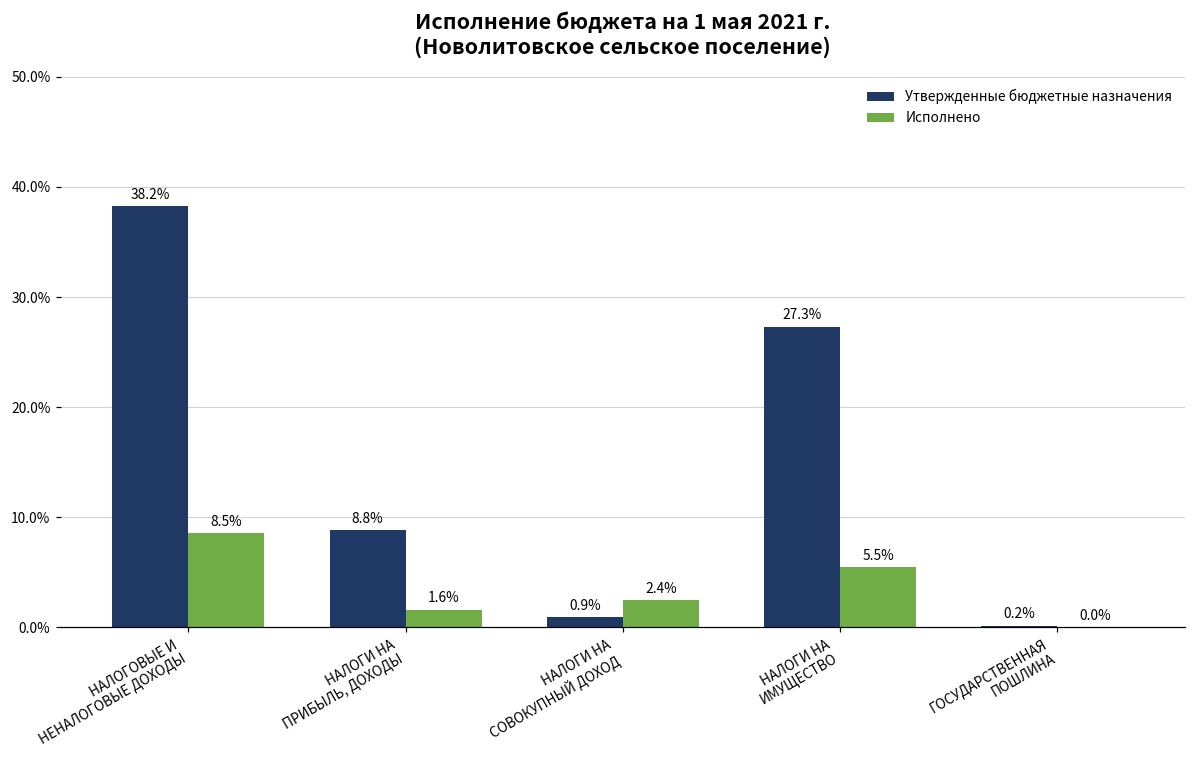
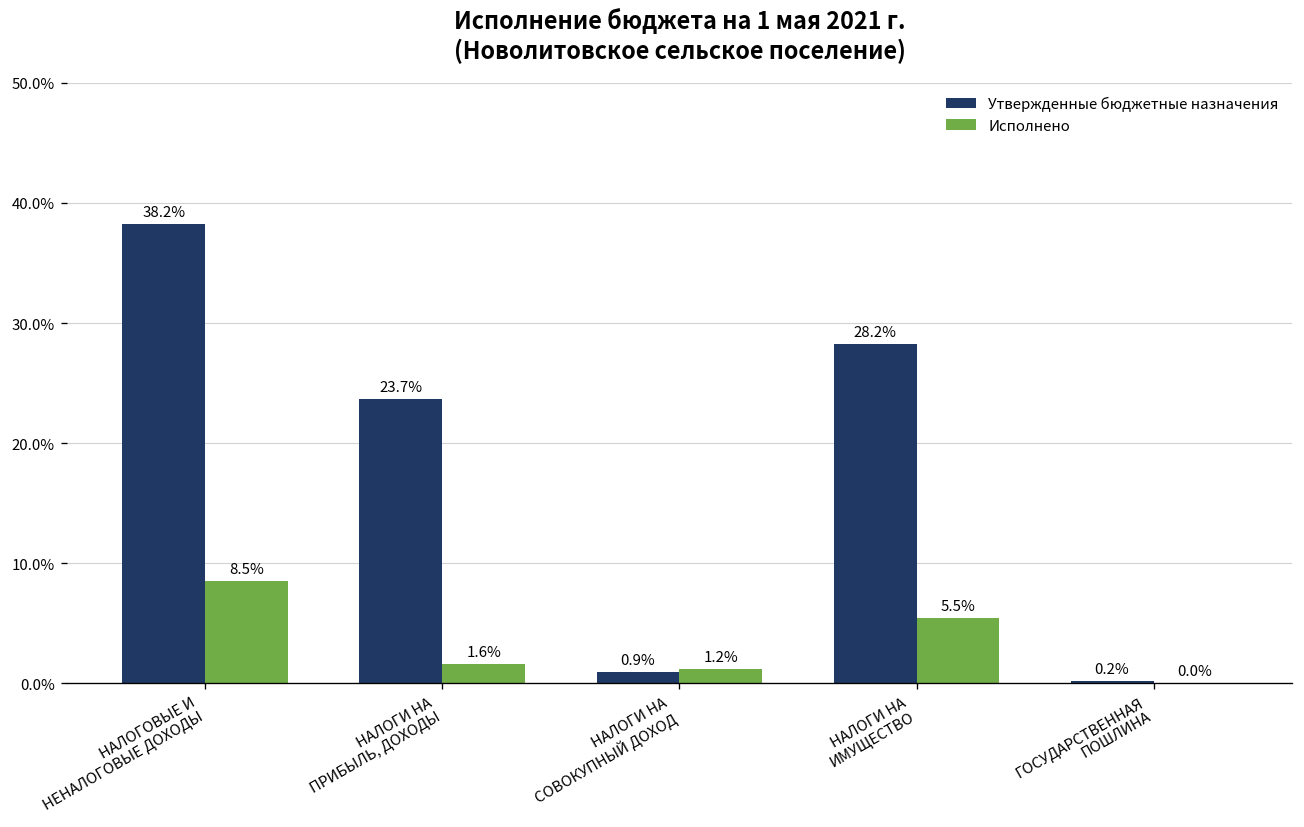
  {
    "Утвержденные бюджетные назначения": {
      "НАЛОГОВЫЕ И НЕНАЛОГОВЫЕ ДОХОДЫ": "38.2%",
-     "НАЛОГИ НА ПРИБЫЛЬ, ДОХОДЫ": "8.8%",
+     "НАЛОГИ НА ПРИБЫЛЬ, ДОХОДЫ": "23.7%",
      "НАЛОГИ НА СОВОКУПНЫЙ ДОХОД": "0.9%",
-     "НАЛОГИ НА ИМУЩЕСТВО": "27.3%",
+     "НАЛОГИ НА ИМУЩЕСТВО": "28.2%",
      "ГОСУДАРСТВЕННАЯ ПОШЛИНА": "0.2%"
    },
    "Исполнено": {
      "НАЛОГОВЫЕ И НЕНАЛОГОВЫЕ ДОХОДЫ": "8.5%",
      "НАЛОГИ НА ПРИБЫЛЬ, ДОХОДЫ": "1.6%",
-     "НАЛОГИ НА СОВОКУПНЫЙ ДОХОД": "2.4%",
+     "НАЛОГИ НА СОВОКУПНЫЙ ДОХОД": "1.2%",
      "НАЛОГИ НА ИМУЩЕСТВО": "5.5%",
      "ГОСУДАРСТВЕННАЯ ПОШЛИНА": "0.0%"
    }
  }
